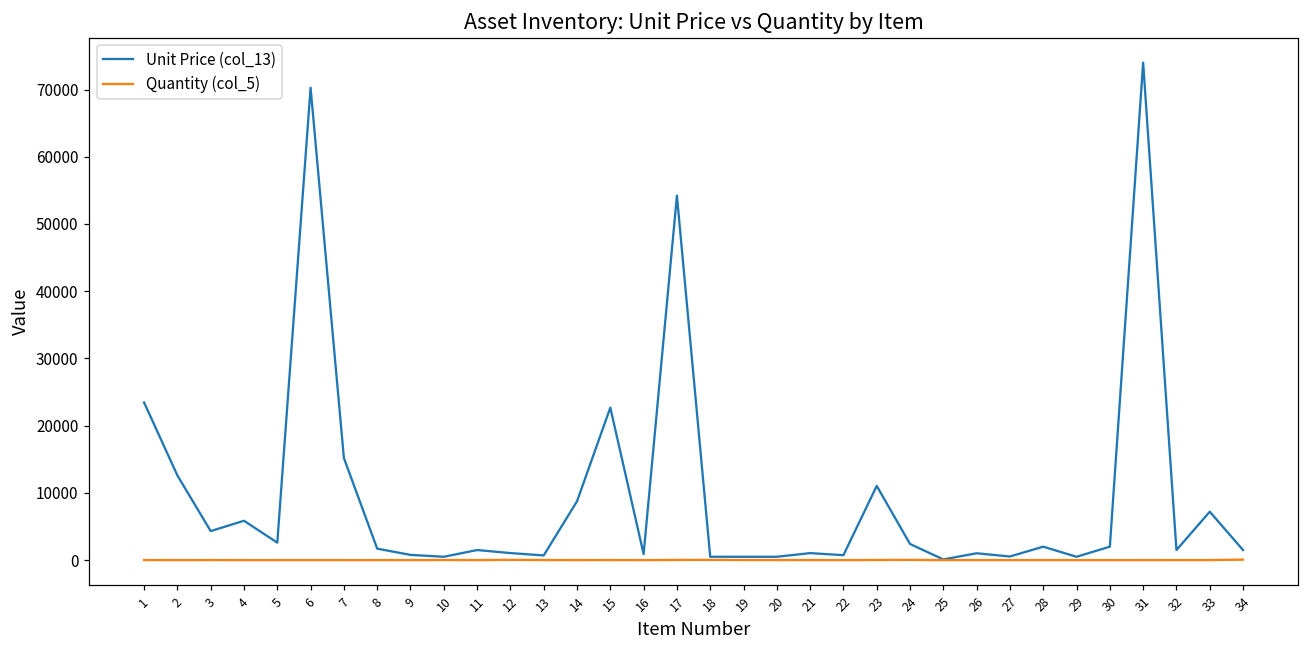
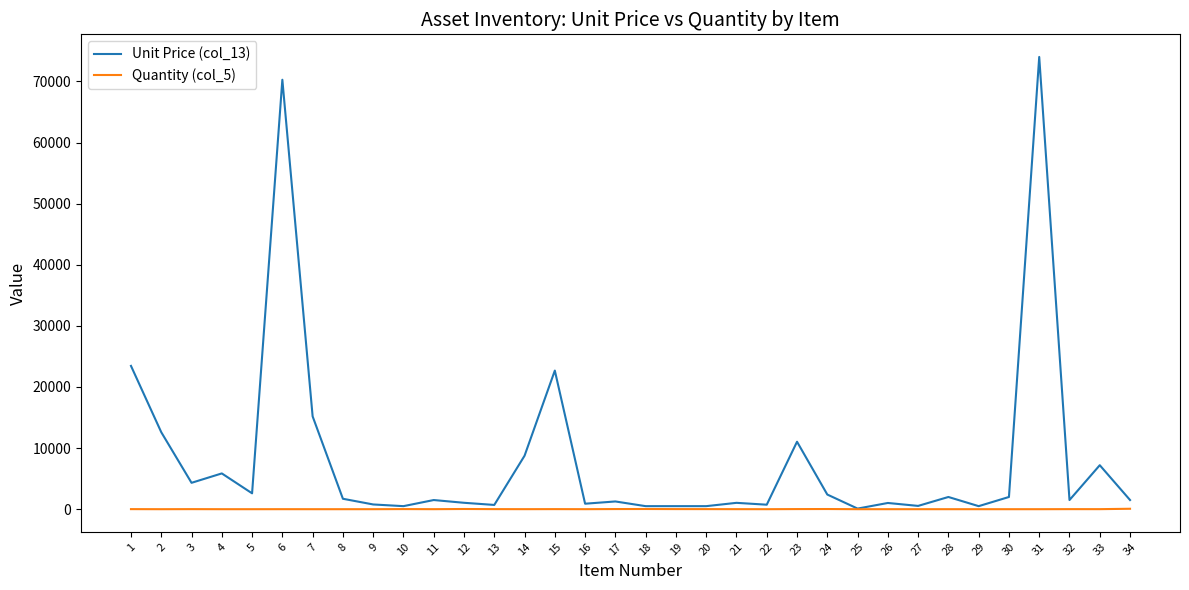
  {
    "Unit Price (col_13)": {
      "1": 23000,
      "2": 13000,
      "3": 4000,
      "4": 6000,
      "5": 3000,
      "6": 70000,
      "7": 15000,
      "8": 2000,
      "9": 1000,
      "10": 1000,
      "11": 2000,
      "12": 1000,
      "13": 1000,
      "14": 9000,
      "15": 23000,
      "16": 1000,
-     "17": 54000,
+     "17": 1000,
      "18": 1000,
      "19": 1000,
      "20": 1000,
      "21": 1000,
      "22": 1000,
      "23": 11000,
      "24": 2000,
      "26": 1000,
      "27": 1000,
      "28": 2000,
      "29": 1000,
      "30": 2000,
      "31": 74000,
      "32": 2000,
      "33": 7000,
      "34": 2000
    },
    "Quantity (col_5)": {
      "1": 0,
      "2": 0,
      "3": 0,
      "4": 0,
      "5": 0,
      "6": 0,
      "7": 0,
      "8": 0,
      "9": 0,
      "10": 0,
      "11": 0,
      "12": 0,
      "13": 0,
      "14": 0,
      "15": 0,
      "16": 0,
      "17": 0,
      "18": 0,
      "19": 0,
      "20": 0,
      "21": 0,
      "22": 0,
      "23": 0,
      "24": 0,
      "26": 0,
      "27": 0,
      "28": 0,
      "29": 0,
      "30": 0,
      "31": 0,
      "32": 0,
      "33": 0,
      "34": 0
    }
  }
